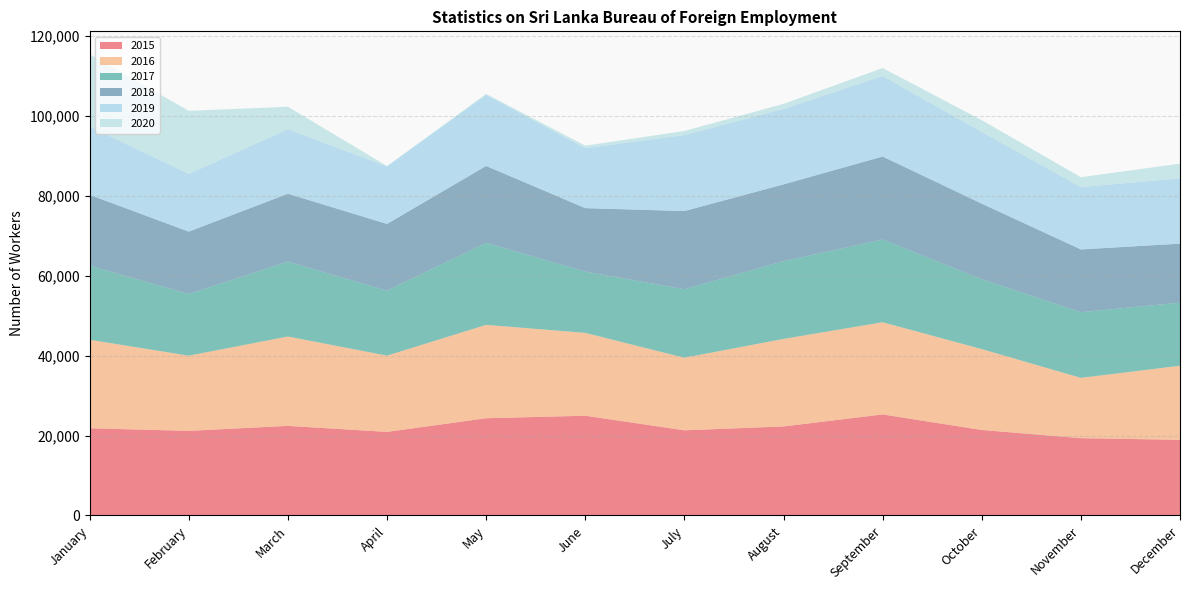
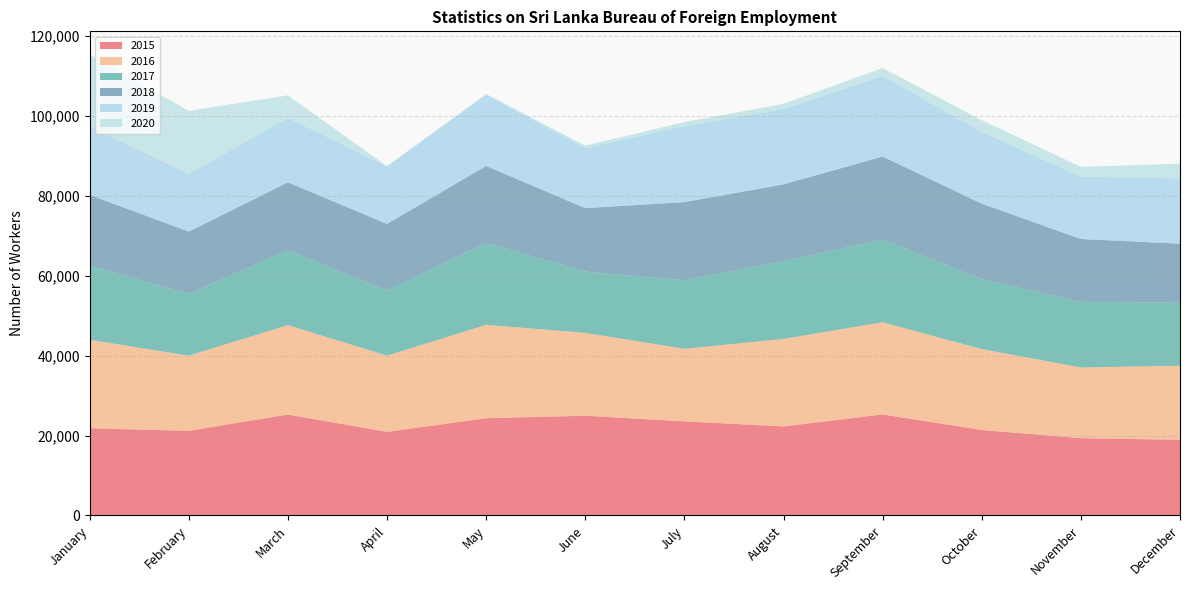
  {
    "2015": {
      "January": "22,000",
      "February": "21,000",
-     "March": "22,000",
+     "March": "25,000",
      "April": "21,000",
      "May": "24,000",
      "June": "25,000",
-     "July": "21,000",
+     "July": "24,000",
      "August": "22,000",
      "September": "25,000",
      "October": "21,000",
      "November": "19,000",
      "December": "19,000"
    },
    "2016": {
      "January": "22,000",
      "February": "19,000",
      "March": "22,000",
      "April": "19,000",
      "May": "23,000",
      "June": "21,000",
      "July": "18,000",
      "August": "22,000",
      "September": "23,000",
      "October": "20,000",
-     "November": "15,000",
+     "November": "18,000",
      "December": "19,000"
    }
  }
